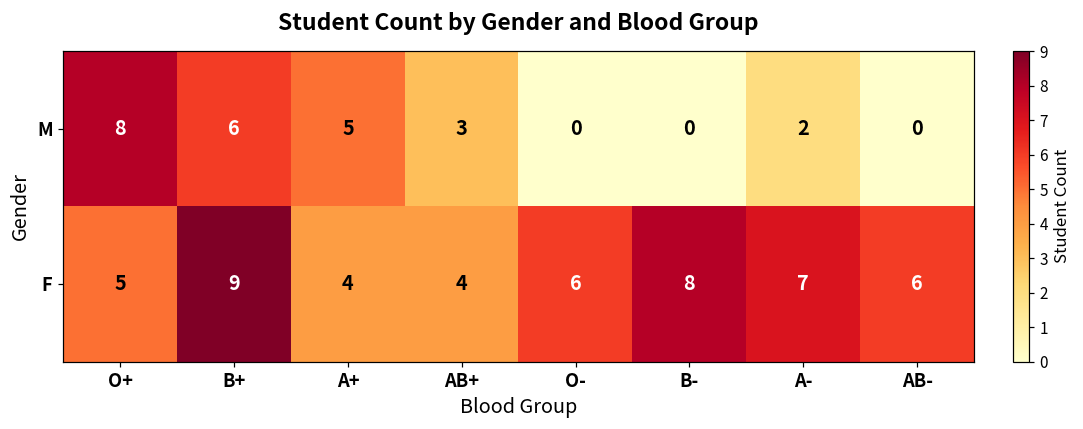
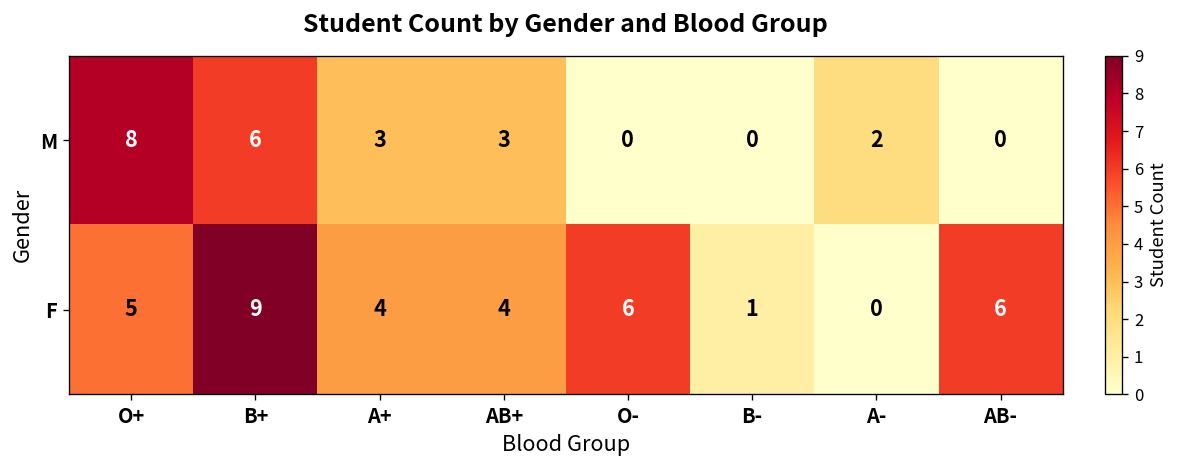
  {
    "M": {
      "O+": 8,
      "B+": 6,
-     "A+": 5,
+     "A+": 3,
      "AB+": 3,
      "O-": 0,
      "B-": 0,
      "A-": 2,
      "AB-": 0
    },
    "F": {
      "O+": 5,
      "B+": 9,
      "A+": 4,
      "AB+": 4,
      "O-": 6,
-     "B-": 8,
-     "A-": 7,
+     "B-": 1,
+     "A-": 0,
      "AB-": 6
    }
  }
